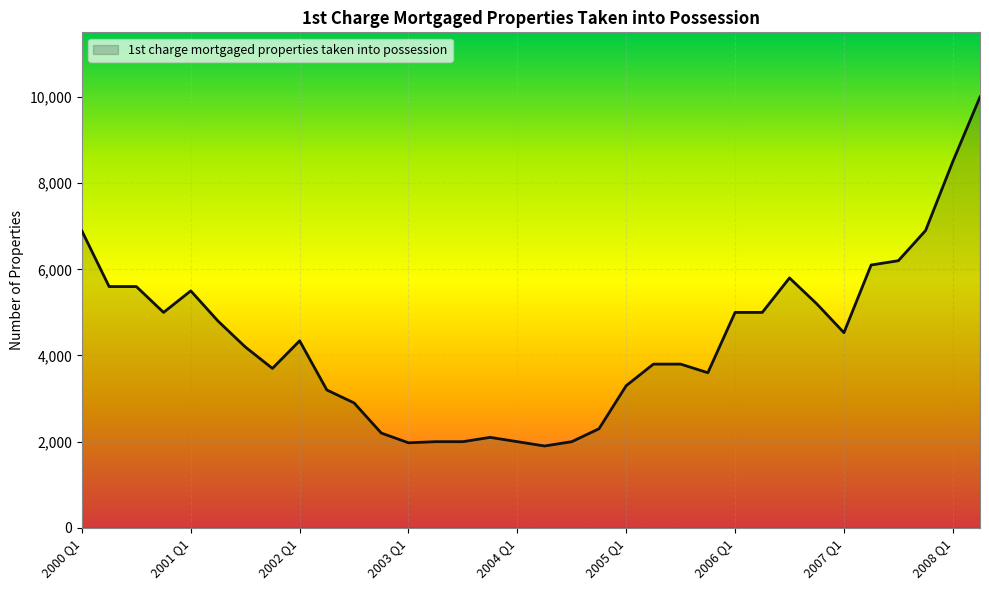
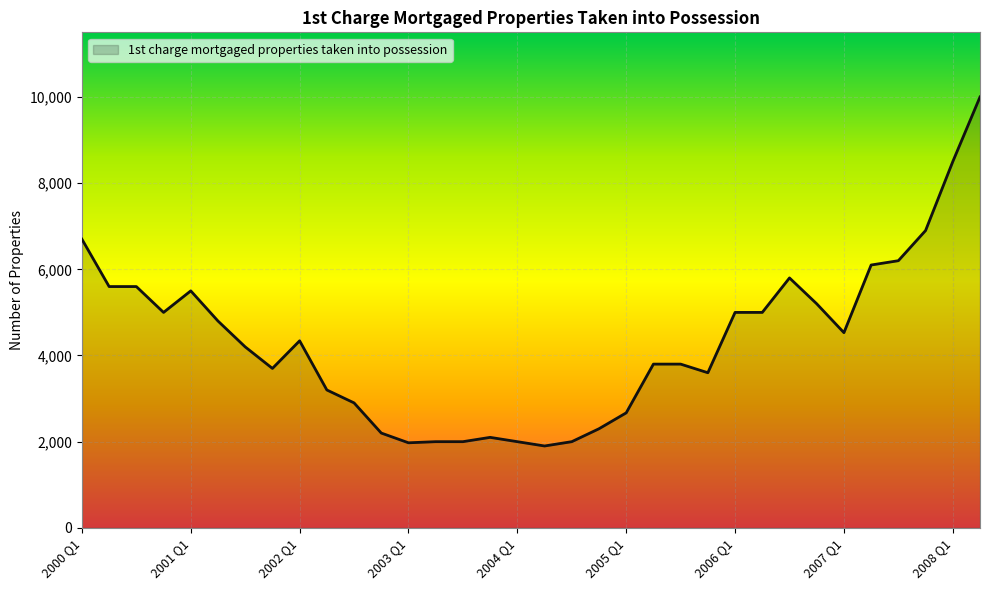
  {
-   "2000 Q1": "6,900",
+   "2000 Q1": "6,700",
    "2001 Q1": "5,500",
    "2002 Q1": "4,300",
    "2003 Q1": "2,000",
    "2004 Q1": "2,000",
-   "2005 Q1": "3,300",
+   "2005 Q1": "2,700",
    "2006 Q1": "5,000",
    "2007 Q1": "4,500",
    "2008 Q1": "8,500"
  }
